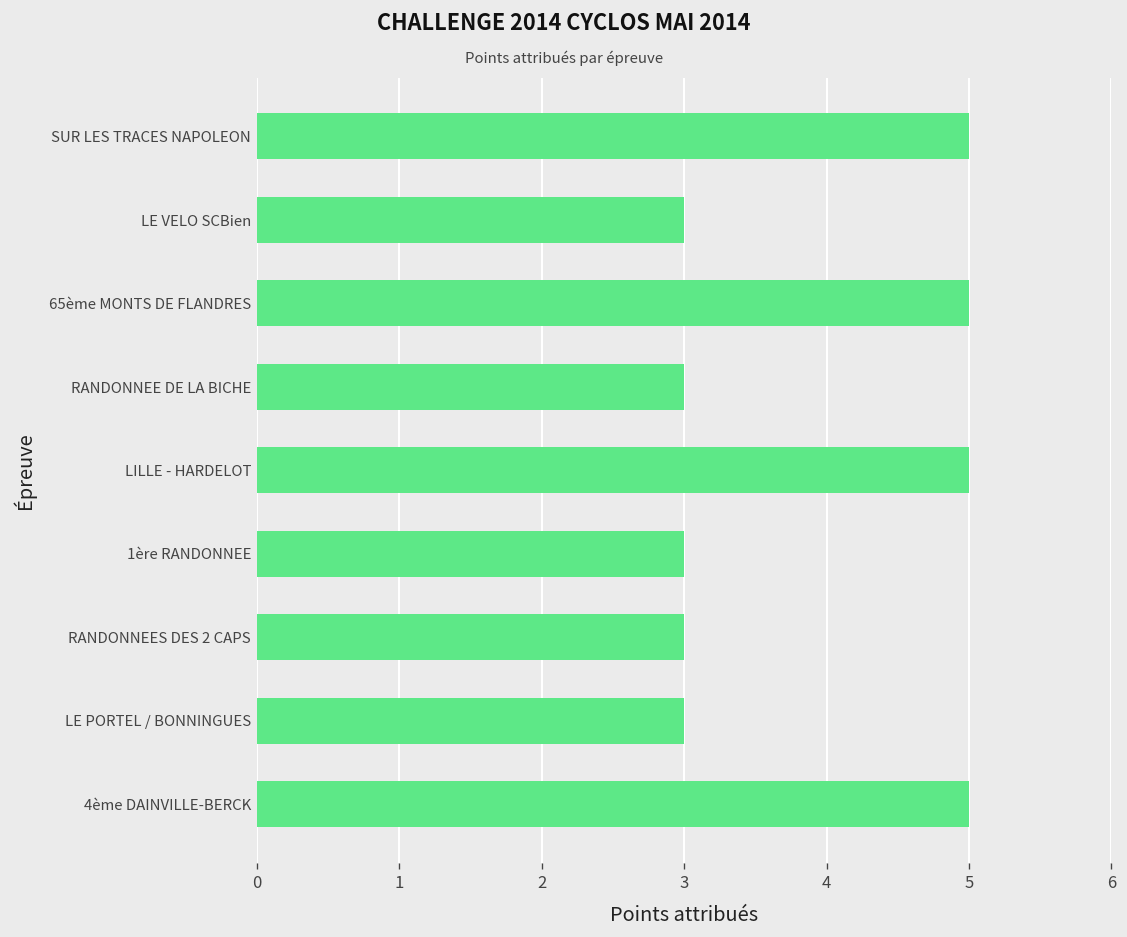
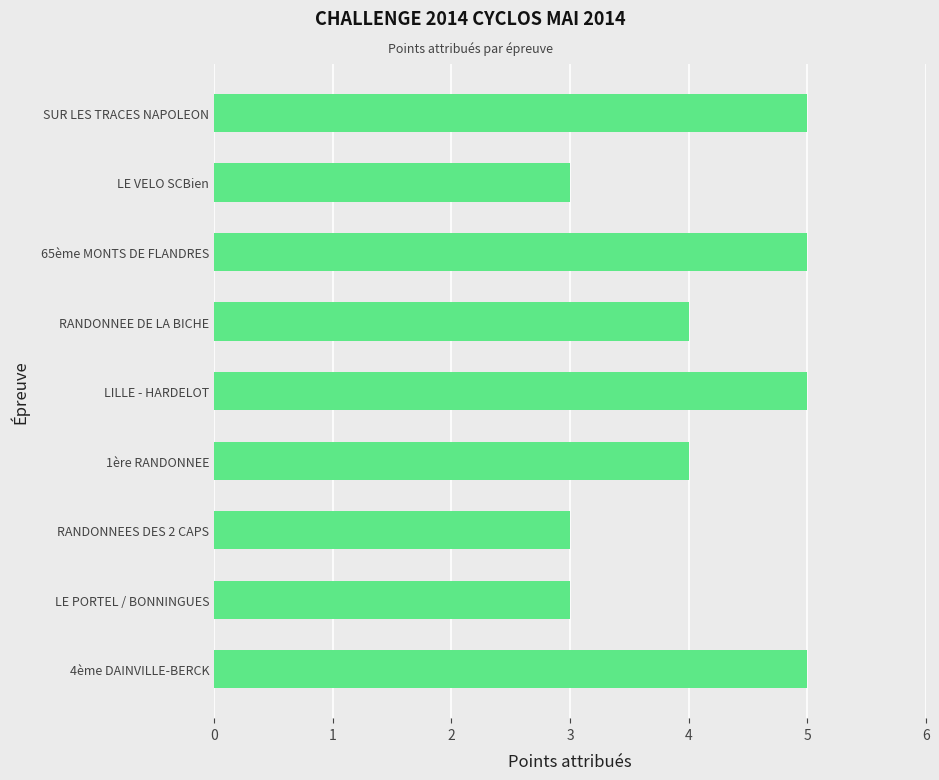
  {
    "SUR LES TRACES NAPOLEON": 5,
    "LE VELO SCBien": 3,
    "65ème MONTS DE FLANDRES": 5,
-   "RANDONNEE DE LA BICHE": 3,
+   "RANDONNEE DE LA BICHE": 4,
    "LILLE - HARDELOT": 5,
-   "1ère RANDONNEE": 3,
+   "1ère RANDONNEE": 4,
    "RANDONNEES DES 2 CAPS": 3,
    "LE PORTEL / BONNINGUES": 3,
    "4ème DAINVILLE-BERCK": 5
  }
